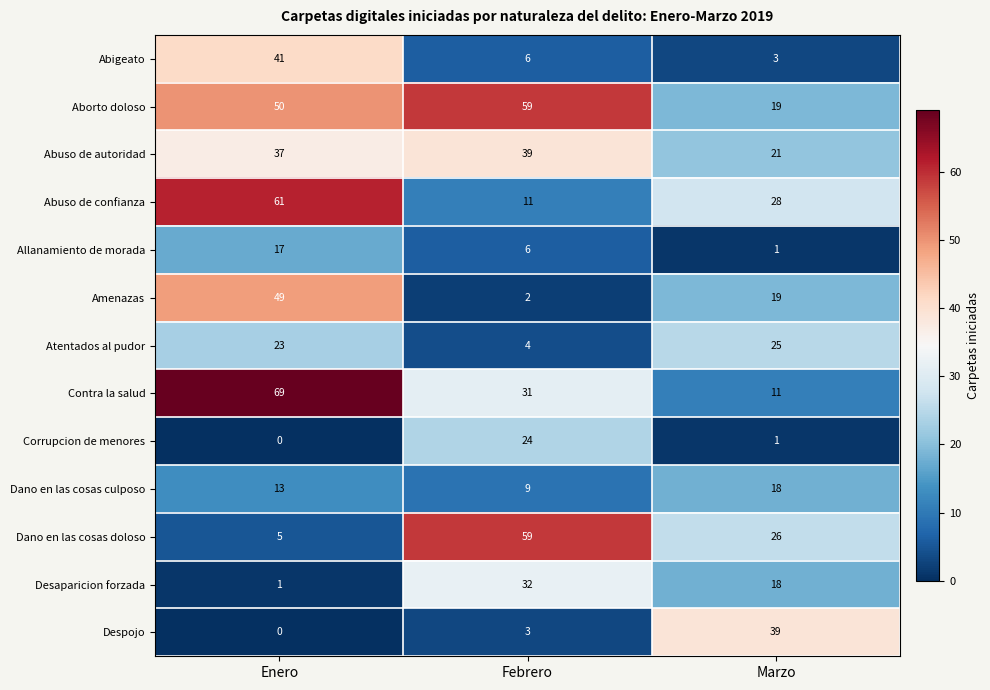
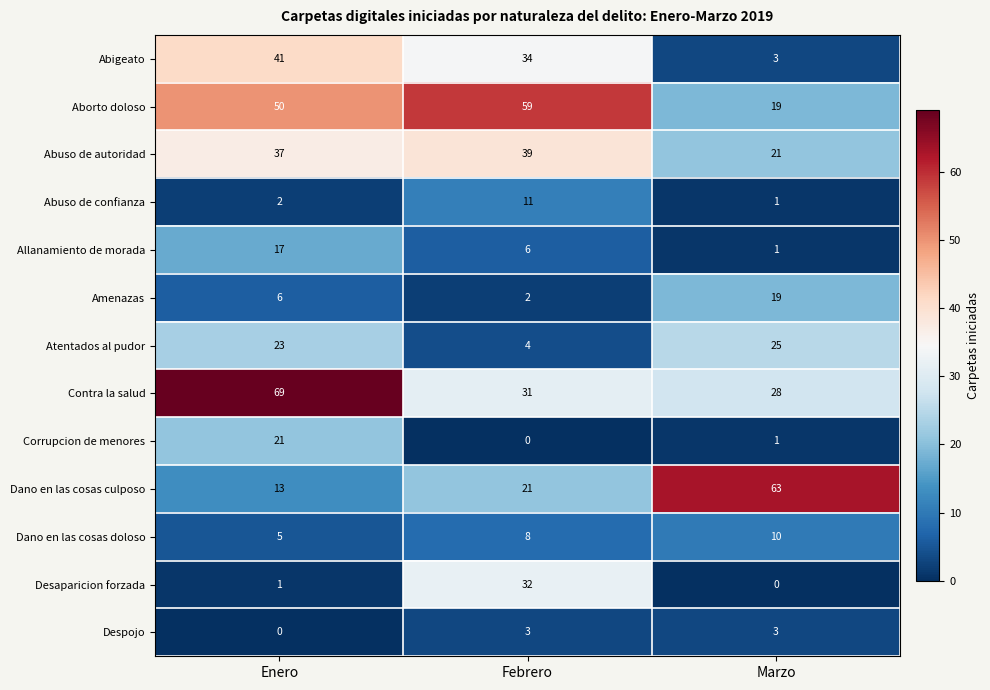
  {
    "Abigeato": {
      "Enero": 41,
-     "Febrero": 6,
+     "Febrero": 34,
      "Marzo": 3
    },
    "Aborto doloso": {
      "Enero": 50,
      "Febrero": 59,
      "Marzo": 19
    },
    "Abuso de autoridad": {
      "Enero": 37,
      "Febrero": 39,
      "Marzo": 21
    },
    "Abuso de confianza": {
-     "Enero": 61,
+     "Enero": 2,
      "Febrero": 11,
-     "Marzo": 28
+     "Marzo": 1
    },
    "Allanamiento de morada": {
      "Enero": 17,
      "Febrero": 6,
      "Marzo": 1
    },
    "Amenazas": {
-     "Enero": 49,
+     "Enero": 6,
      "Febrero": 2,
      "Marzo": 19
    },
    "Atentados al pudor": {
      "Enero": 23,
      "Febrero": 4,
      "Marzo": 25
    },
    "Contra la salud": {
      "Enero": 69,
      "Febrero": 31,
-     "Marzo": 11
+     "Marzo": 28
    },
    "Corrupcion de menores": {
-     "Enero": 0,
-     "Febrero": 24,
+     "Enero": 21,
+     "Febrero": 0,
      "Marzo": 1
    },
    "Dano en las cosas culposo": {
      "Enero": 13,
-     "Febrero": 9,
-     "Marzo": 18
+     "Febrero": 21,
+     "Marzo": 63
    },
    "Dano en las cosas doloso": {
      "Enero": 5,
-     "Febrero": 59,
-     "Marzo": 26
+     "Febrero": 8,
+     "Marzo": 10
    },
    "Desaparicion forzada": {
      "Enero": 1,
      "Febrero": 32,
-     "Marzo": 18
+     "Marzo": 0
    },
    "Despojo": {
      "Enero": 0,
      "Febrero": 3,
-     "Marzo": 39
+     "Marzo": 3
    }
  }
